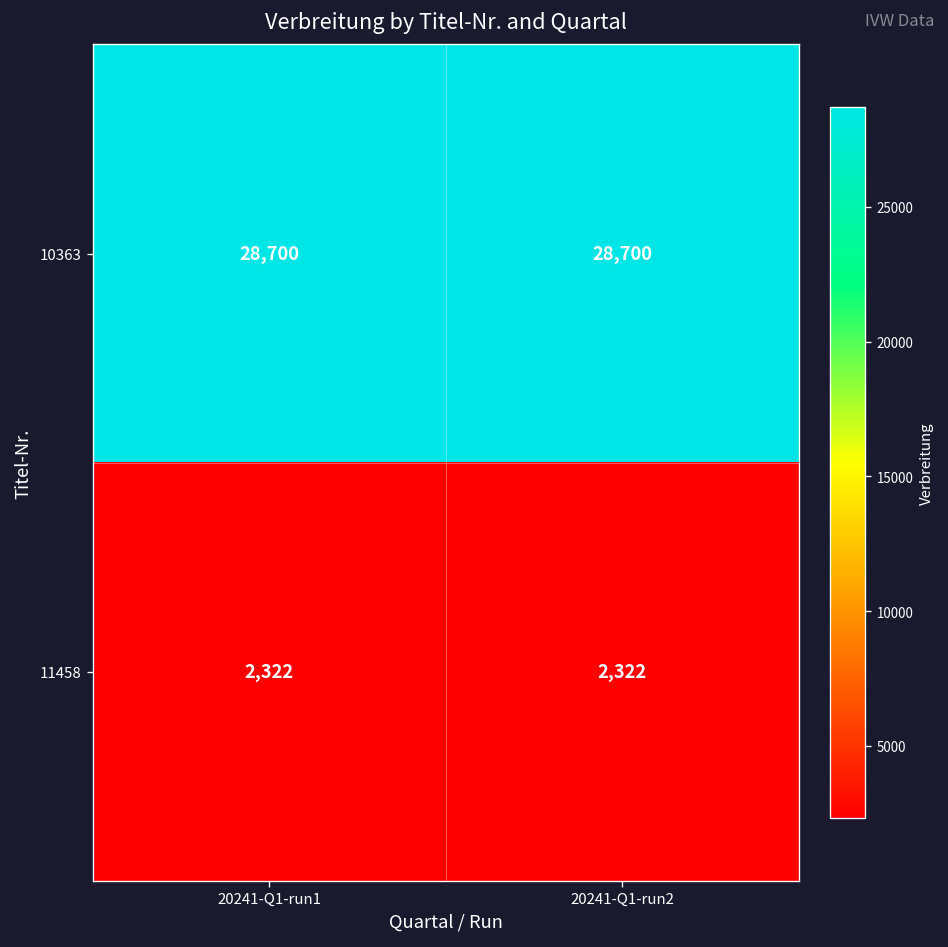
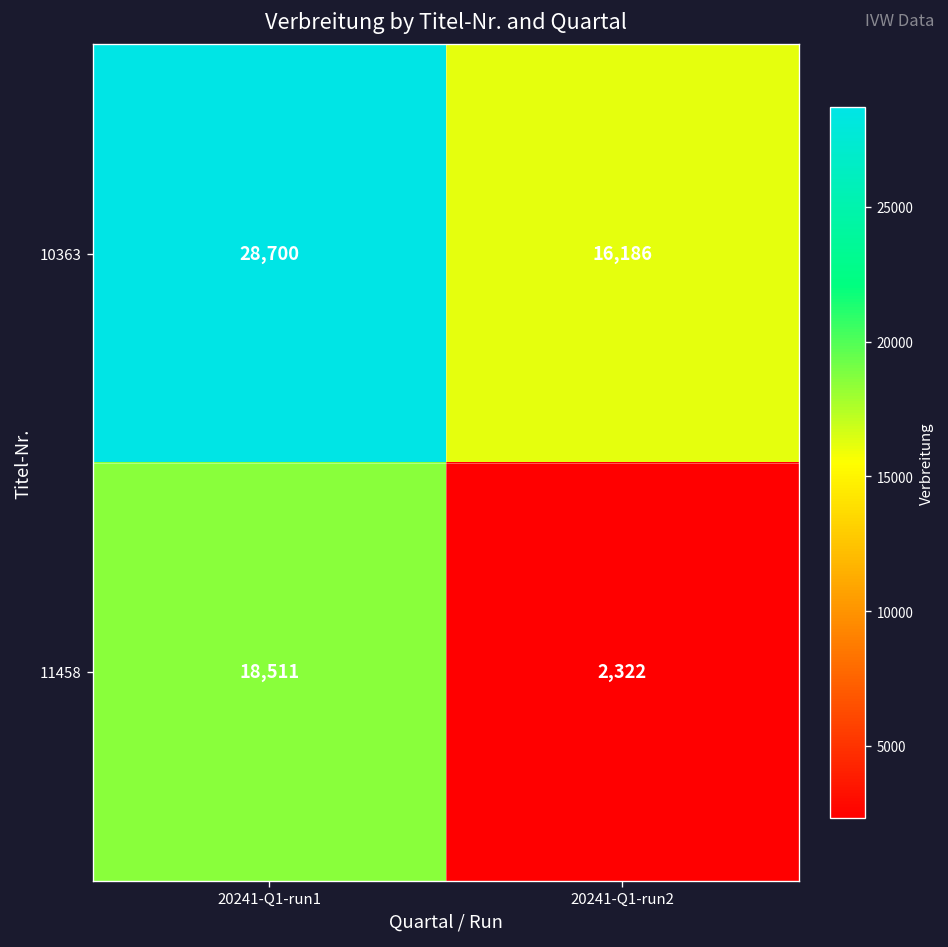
  {
    "10363": {
      "20241-Q1-run1": "28,700",
-     "20241-Q1-run2": "28,700"
+     "20241-Q1-run2": "16,186"
    },
    "11458": {
-     "20241-Q1-run1": "2,322",
+     "20241-Q1-run1": "18,511",
      "20241-Q1-run2": "2,322"
    }
  }
